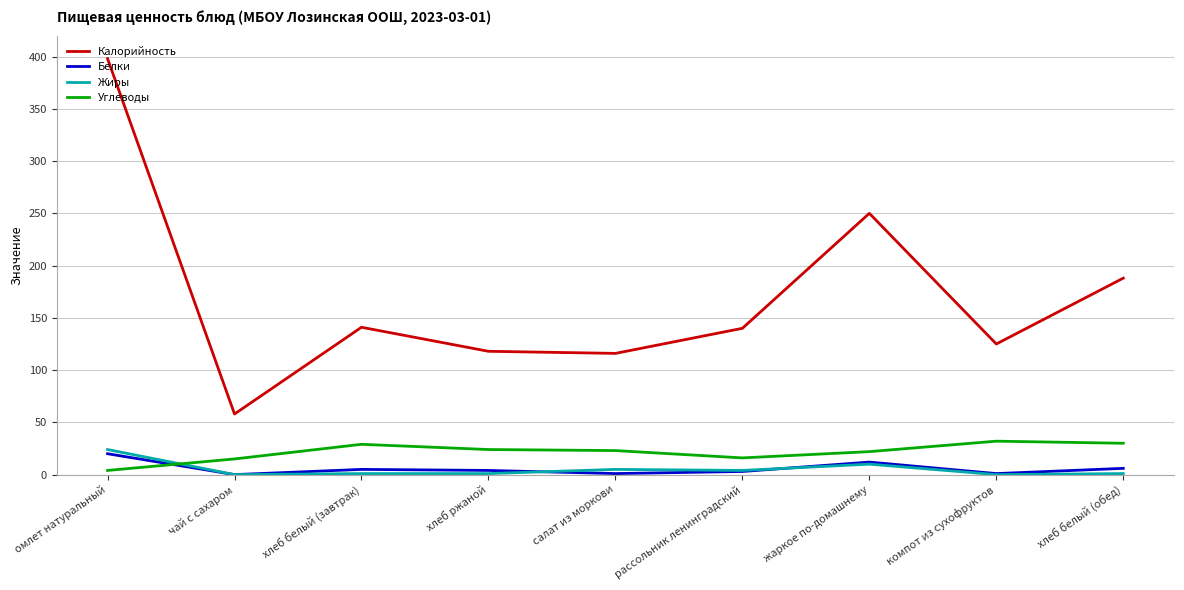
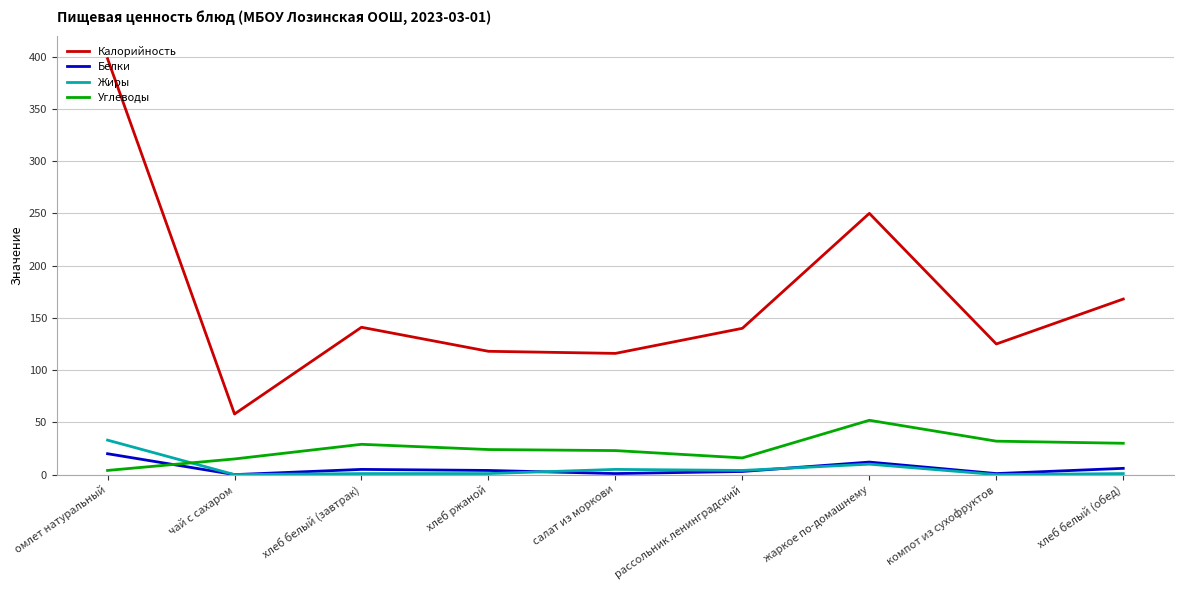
  {
    "Калорийность": {
      "омлет натуральный": 398,
      "чай c сахаром": 58,
      "хлеб белый (завтрак)": 141,
      "хлеб ржаной": 118,
      "салат из моркови": 116,
      "рассольник ленинградский": 140,
      "жаркое по-домашнему": 250,
      "компот из сухофруктов": 125,
-     "хлеб белый (обед)": 188
+     "хлеб белый (обед)": 168
    },
    "Белки": {
      "омлет натуральный": 20,
      "хлеб белый (завтрак)": 5,
      "хлеб ржаной": 4,
      "салат из моркови": 1,
      "хлеб белый (обед)": 6
    },
    "Жиры": {
-     "омлет натуральный": 24,
+     "омлет натуральный": 33,
      "хлеб белый (завтрак)": 1,
      "хлеб ржаной": 1,
      "салат из моркови": 5,
      "хлеб белый (обед)": 1
    },
    "Углеводы": {
      "омлет натуральный": 4,
      "чай c сахаром": 15,
      "хлеб белый (завтрак)": 29,
      "хлеб ржаной": 24,
      "салат из моркови": 23,
      "рассольник ленинградский": 16,
-     "жаркое по-домашнему": 22,
+     "жаркое по-домашнему": 52,
      "компот из сухофруктов": 32,
      "хлеб белый (обед)": 30
    }
  }
